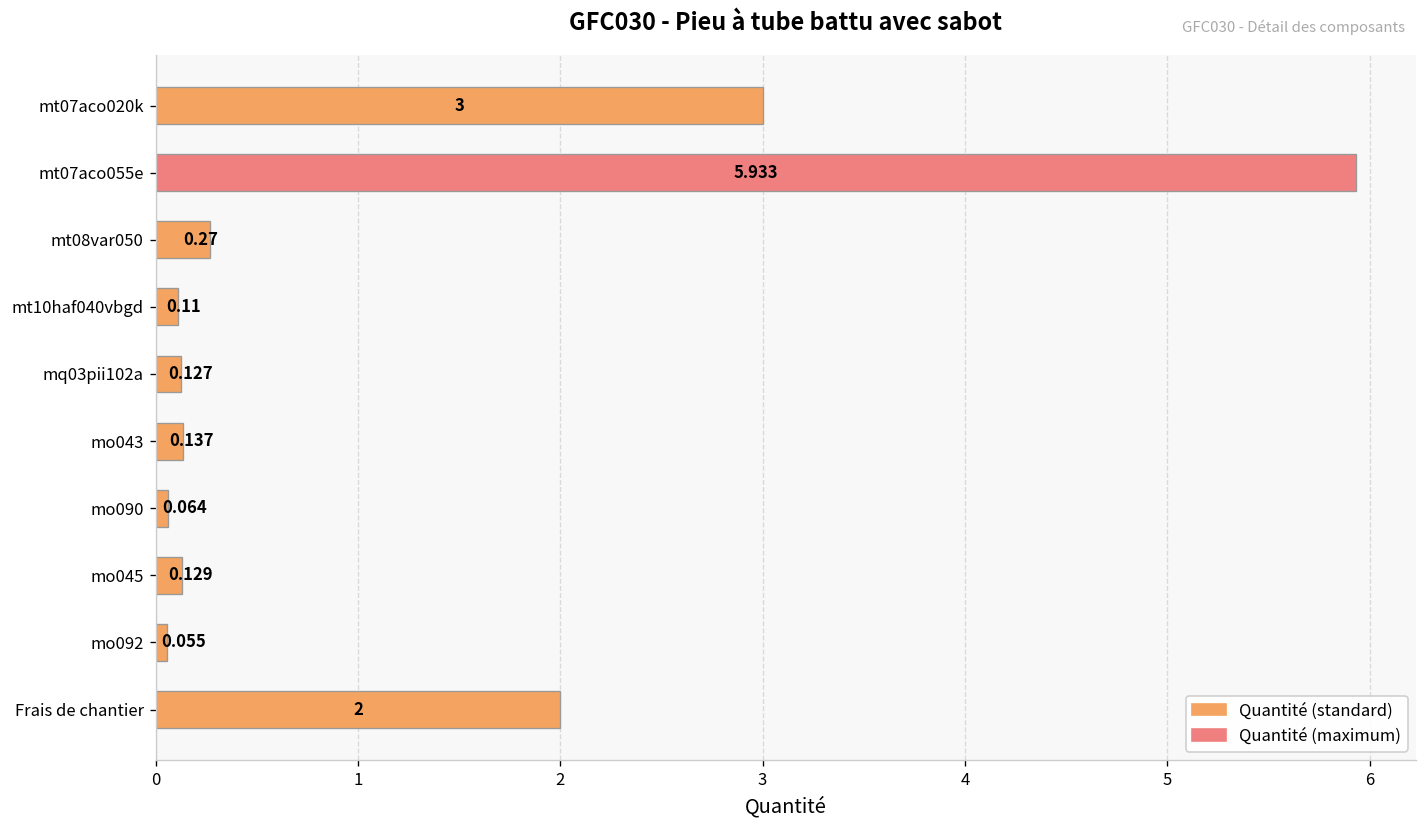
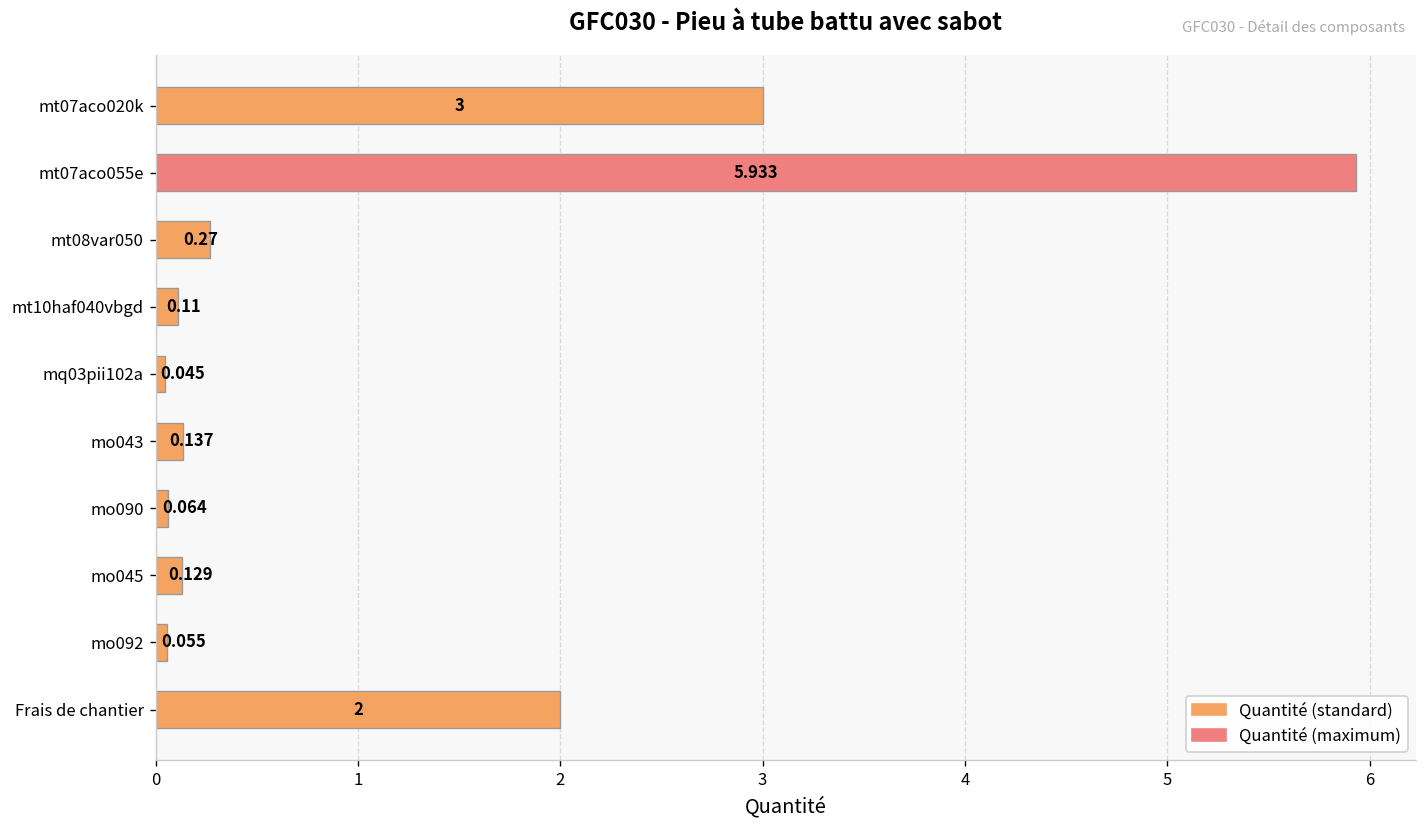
  {
    "mt07aco020k": 3,
    "mt07aco055e": 5.933,
    "mt08var050": 0.27,
    "mt10haf040vbgd": 0.11,
-   "mq03pii102a": 0.127,
+   "mq03pii102a": 0.045,
    "mo043": 0.137,
    "mo090": 0.064,
    "mo045": 0.129,
    "mo092": 0.055,
    "Frais de chantier": 2
  }
